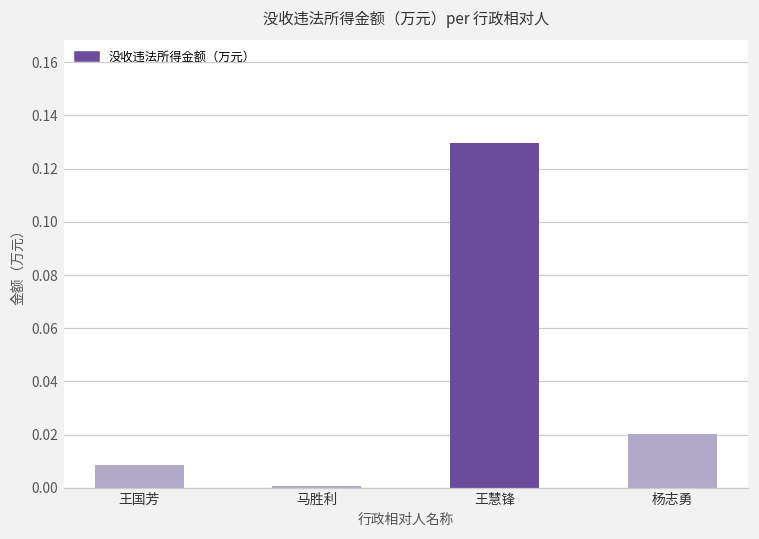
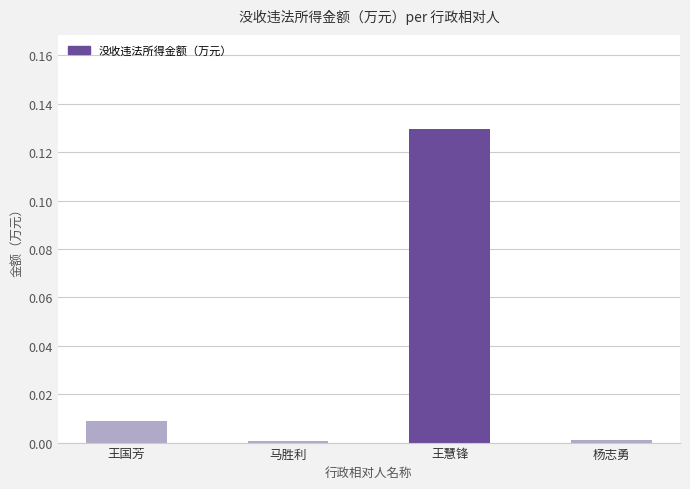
  {
    "王国芳": 0.009,
    "王慧锋": 0.130,
-   "杨志勇": 0.020
+   "杨志勇": 0.001
  }
